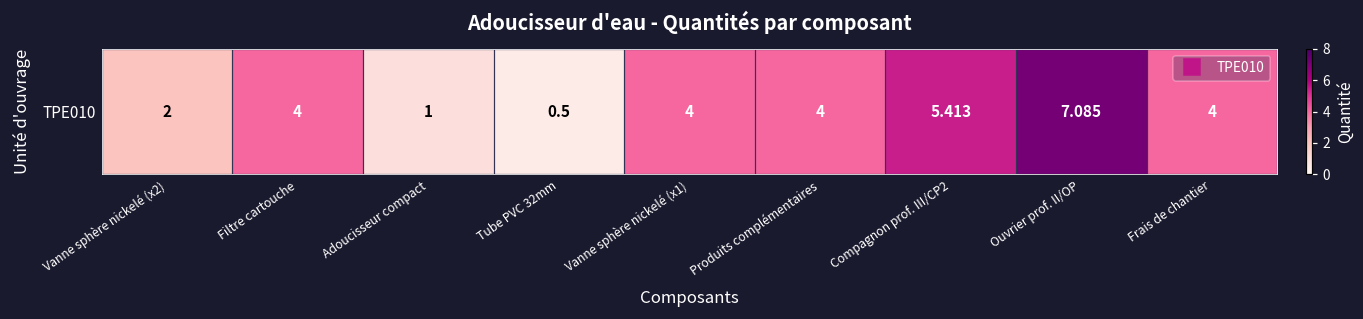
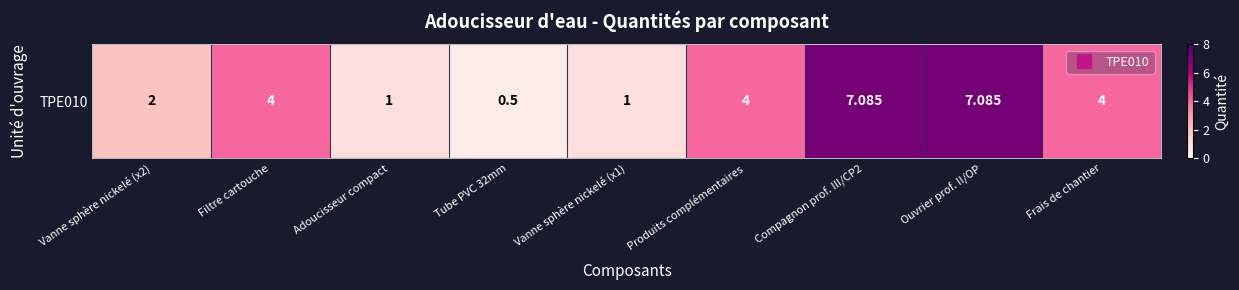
  {
    "TPE010": {
      "Vanne sphère nickelé (x2)": 2,
      "Filtre cartouche": 4,
      "Adoucisseur compact": 1,
      "Tube PVC 32mm": 0.5,
-     "Vanne sphère nickelé (x1)": 4,
+     "Vanne sphère nickelé (x1)": 1,
      "Produits complémentaires": 4,
-     "Compagnon prof. III/CP2": 5.413,
+     "Compagnon prof. III/CP2": 7.085,
      "Ouvrier prof. II/OP": 7.085,
      "Frais de chantier": 4
    }
  }
